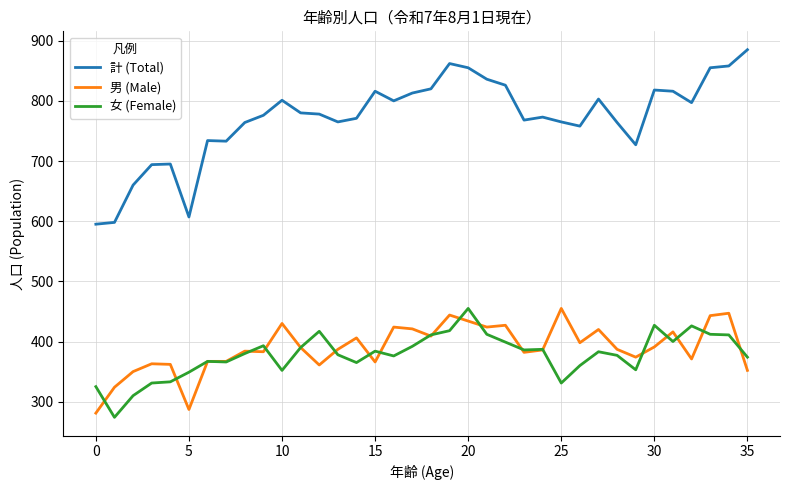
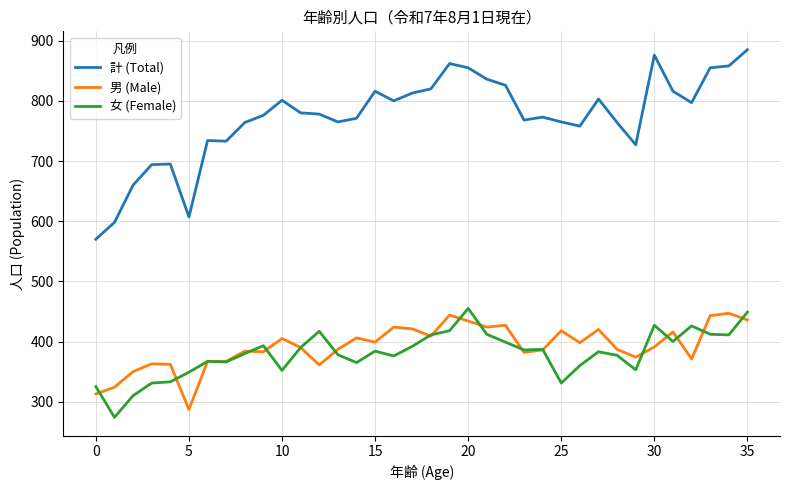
  {
    "計 (Total)": {
-     "0": 600,
+     "0": 570,
      "5": 610,
      "10": 800,
      "15": 820,
      "20": 860,
      "25": 770,
-     "30": 820,
+     "30": 880,
      "35": 890
    },
    "男 (Male)": {
-     "0": 280,
+     "0": 310,
      "5": 290,
-     "10": 430,
-     "15": 370,
+     "10": 410,
+     "15": 400,
      "20": 430,
-     "25": 460,
+     "25": 420,
      "30": 390,
-     "35": 350
+     "35": 440
    },
    "女 (Female)": {
      "0": 330,
      "5": 350,
      "10": 350,
      "15": 380,
      "20": 460,
      "25": 330,
      "30": 430,
-     "35": 370
+     "35": 450
    }
  }
